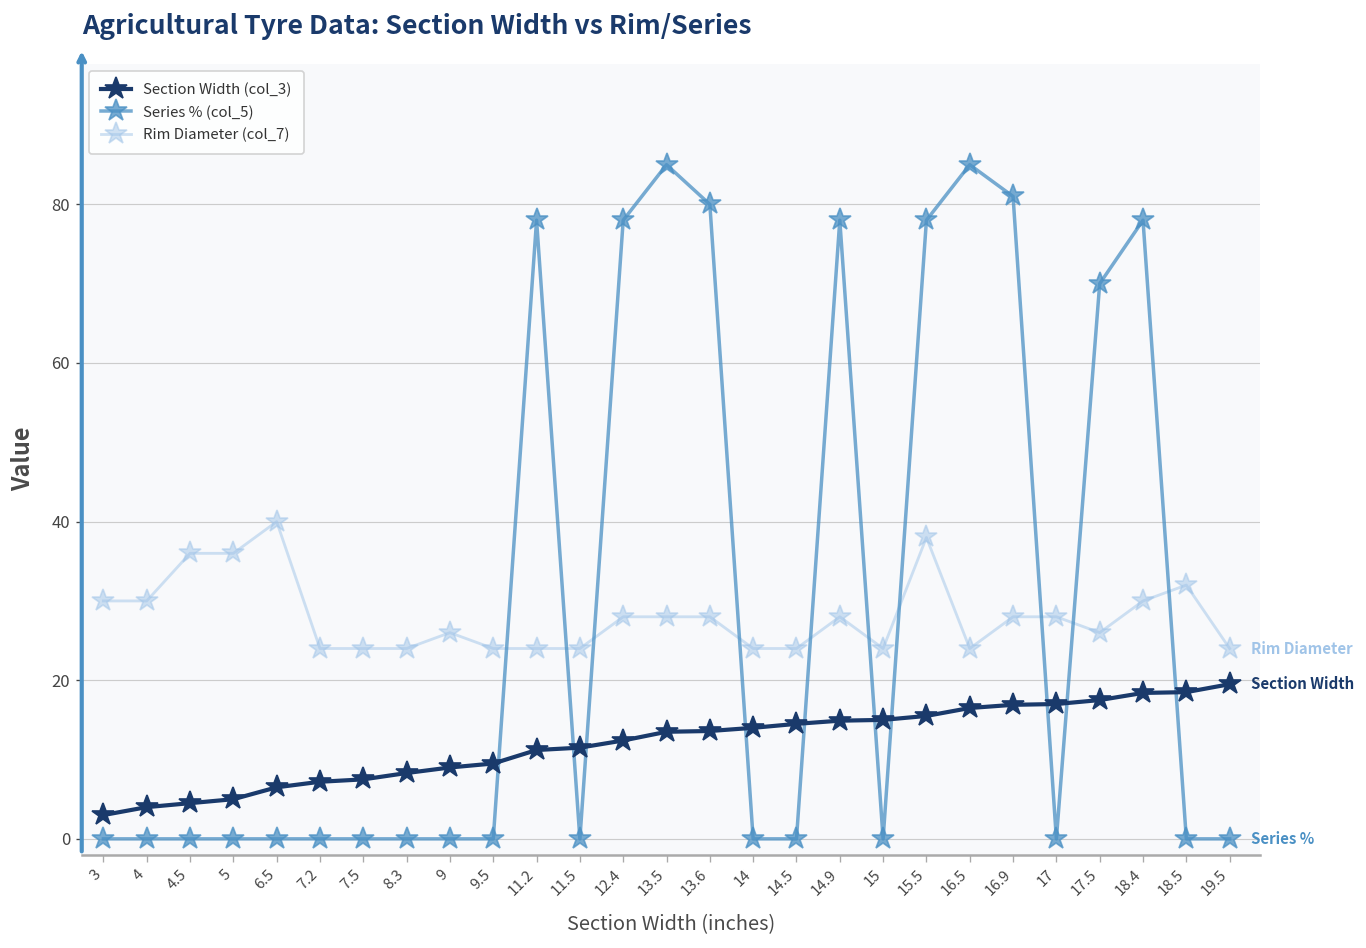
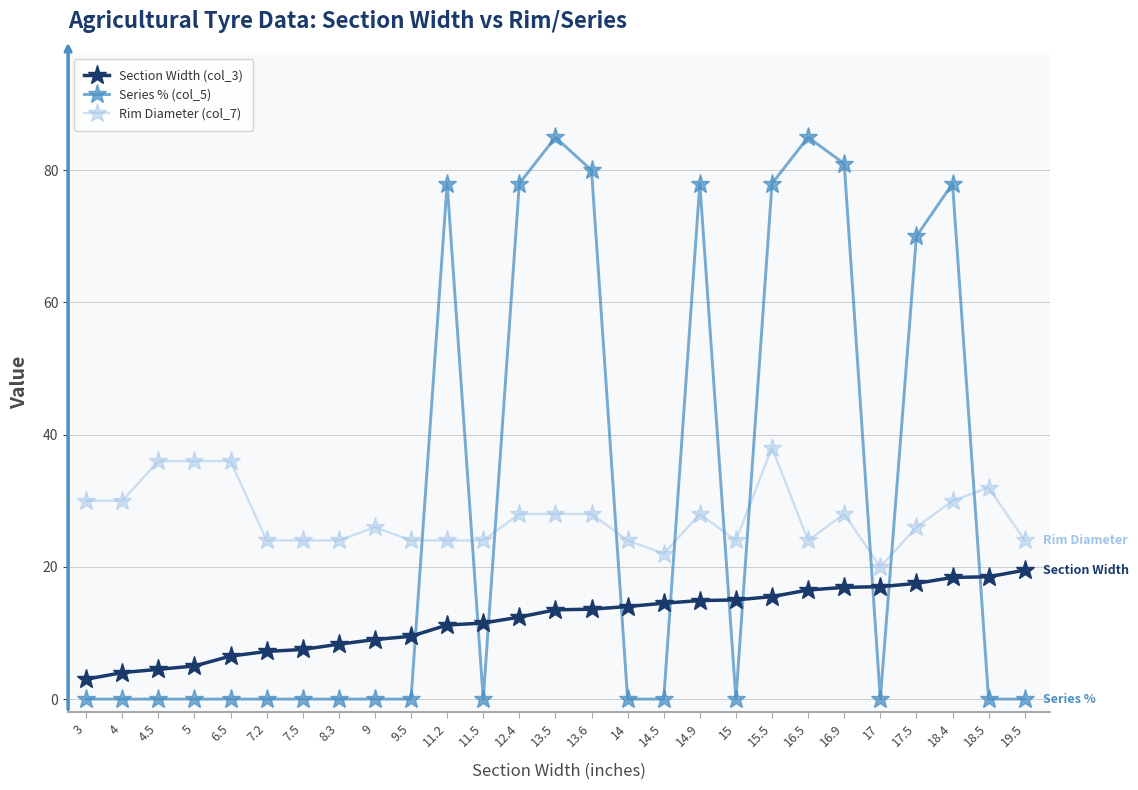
  {
    "Section Width (col_3)": {
      "3": 3,
      "4": 4,
      "4.5": 5,
      "5": 5,
      "6.5": 7,
      "7.2": 7,
      "7.5": 8,
      "8.3": 8,
      "9": 9,
      "9.5": 10,
      "11.2": 11,
      "11.5": 12,
      "12.4": 12,
      "13.5": 14,
      "13.6": 14,
      "14": 14,
      "14.5": 15,
      "14.9": 15,
      "15": 15,
      "15.5": 16,
      "16.5": 17,
      "16.9": 17,
      "17": 17,
      "17.5": 18,
      "18.4": 18,
      "18.5": 19,
      "19.5": 20
    },
    "Series % (col_5)": {
      "3": 0,
      "4": 0,
      "4.5": 0,
      "5": 0,
      "6.5": 0,
      "7.2": 0,
      "7.5": 0,
      "8.3": 0,
      "9": 0,
      "9.5": 0,
      "11.2": 78,
      "11.5": 0,
      "12.4": 78,
      "13.5": 85,
      "13.6": 80,
      "14": 0,
      "14.5": 0,
      "14.9": 78,
      "15": 0,
      "15.5": 78,
      "16.5": 85,
      "16.9": 81,
      "17": 0,
      "17.5": 70,
      "18.4": 78,
      "18.5": 0,
      "19.5": 0
    },
    "Rim Diameter (col_7)": {
      "3": 30,
      "4": 30,
      "4.5": 36,
      "5": 36,
-     "6.5": 40,
+     "6.5": 36,
      "7.2": 24,
      "7.5": 24,
      "8.3": 24,
      "9": 26,
      "9.5": 24,
      "11.2": 24,
      "11.5": 24,
      "12.4": 28,
      "13.5": 28,
      "13.6": 28,
      "14": 24,
-     "14.5": 24,
+     "14.5": 22,
      "14.9": 28,
      "15": 24,
      "15.5": 38,
      "16.5": 24,
      "16.9": 28,
-     "17": 28,
+     "17": 20,
      "17.5": 26,
      "18.4": 30,
      "18.5": 32,
      "19.5": 24
    }
  }
